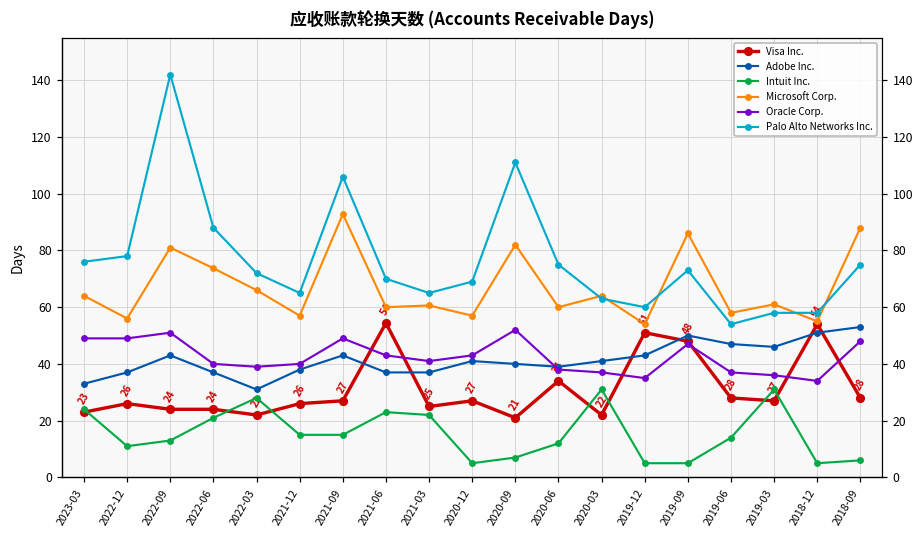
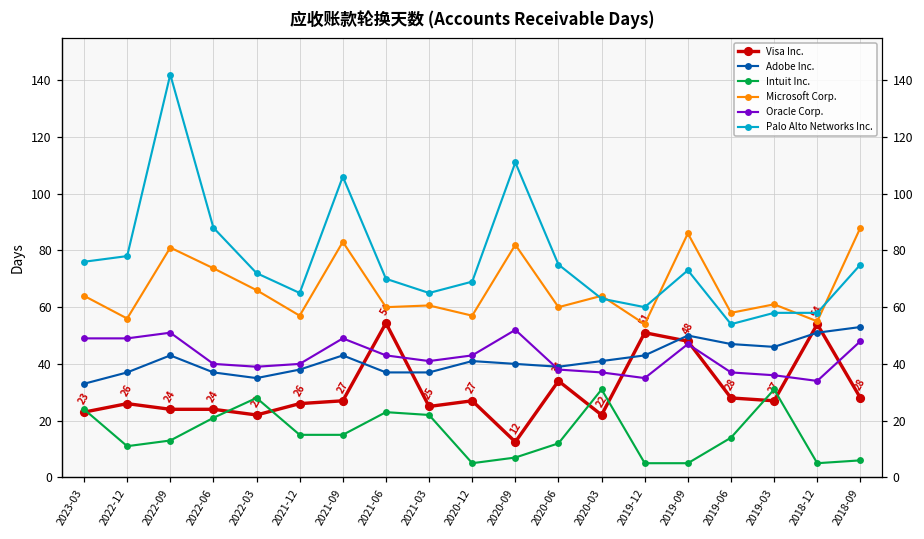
  {
    "Visa Inc.": {
      "2023-03": 23,
      "2022-12": 26,
      "2022-09": 24,
      "2022-06": 24,
      "2021-12": 26,
      "2021-09": 27,
      "2021-03": 25,
      "2020-12": 27,
-     "2020-09": 21,
+     "2020-09": 12,
      "2020-03": 22,
      "2019-06": 28,
      "2018-09": 28
    },
    "Adobe Inc.": {
      "2023-03": 33,
      "2022-12": 37,
      "2022-09": 43,
      "2022-06": 37,
-     "2022-03": 31,
+     "2022-03": 35,
      "2021-12": 38,
      "2021-09": 43,
      "2021-06": 37,
      "2021-03": 37,
      "2020-12": 41,
      "2020-09": 40,
      "2020-03": 41,
      "2019-12": 43,
      "2019-06": 47,
      "2019-03": 46,
      "2018-12": 51,
      "2018-09": 53
    },
    "Intuit Inc.": {
      "2022-12": 11,
      "2022-09": 13,
      "2022-06": 21,
      "2021-12": 15,
      "2021-09": 15,
      "2021-06": 23,
      "2021-03": 22,
      "2020-12": 5,
      "2020-09": 7,
      "2020-06": 12,
      "2019-12": 5,
      "2019-09": 5,
      "2019-06": 14,
      "2018-12": 5,
      "2018-09": 6
    },
    "Microsoft Corp.": {
      "2023-03": 64,
      "2022-12": 56,
      "2022-09": 81,
      "2022-06": 74,
      "2022-03": 66,
      "2021-12": 57,
-     "2021-09": 93,
+     "2021-09": 83,
      "2021-03": 61,
      "2020-12": 57,
      "2020-09": 82,
      "2020-06": 60,
      "2020-03": 64,
      "2019-09": 86,
      "2019-06": 58,
      "2019-03": 61,
      "2018-12": 55,
      "2018-09": 88
    },
    "Oracle Corp.": {
      "2023-03": 49,
      "2022-12": 49,
      "2022-09": 51,
      "2022-06": 40,
      "2022-03": 39,
      "2021-12": 40,
      "2021-09": 49,
      "2021-06": 43,
      "2021-03": 41,
      "2020-12": 43,
      "2020-09": 52,
      "2020-03": 37,
      "2019-12": 35,
      "2019-09": 47,
      "2019-03": 36,
      "2018-12": 34,
      "2018-09": 48
    },
    "Palo Alto Networks Inc.": {
      "2023-03": 76,
      "2022-12": 78,
      "2022-09": 142,
      "2022-06": 88,
      "2022-03": 72,
      "2021-12": 65,
      "2021-09": 106,
      "2021-06": 70,
      "2021-03": 65,
      "2020-12": 69,
      "2020-09": 111,
      "2020-06": 75,
      "2020-03": 63,
      "2019-12": 60,
      "2019-09": 73,
      "2019-06": 54,
      "2019-03": 58,
      "2018-09": 75
    }
  }
